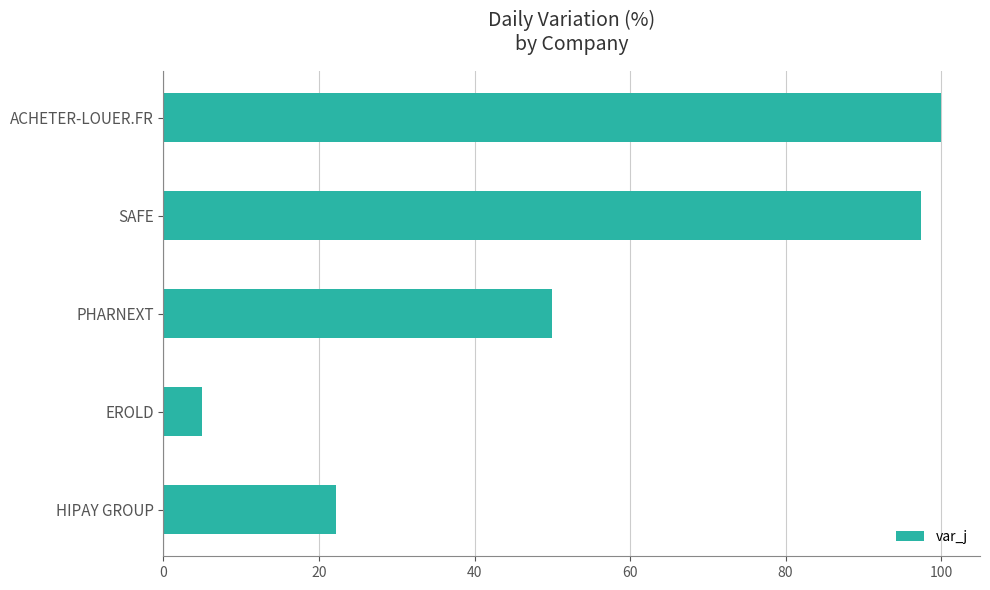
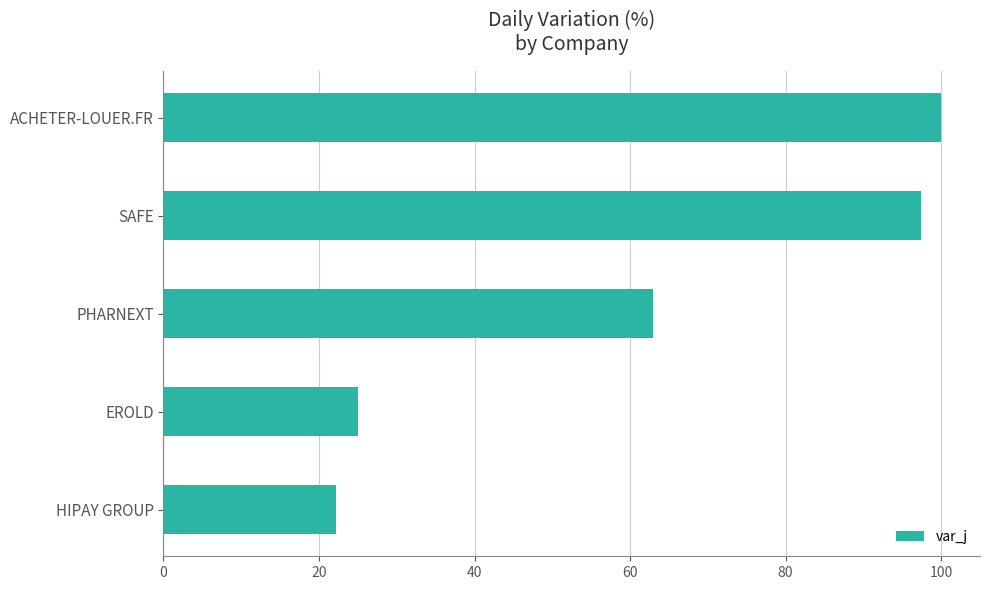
  {
    "ACHETER-LOUER.FR": 100,
    "SAFE": 97,
-   "PHARNEXT": 50,
-   "EROLD": 5,
+   "PHARNEXT": 63,
+   "EROLD": 25,
    "HIPAY GROUP": 22
  }
